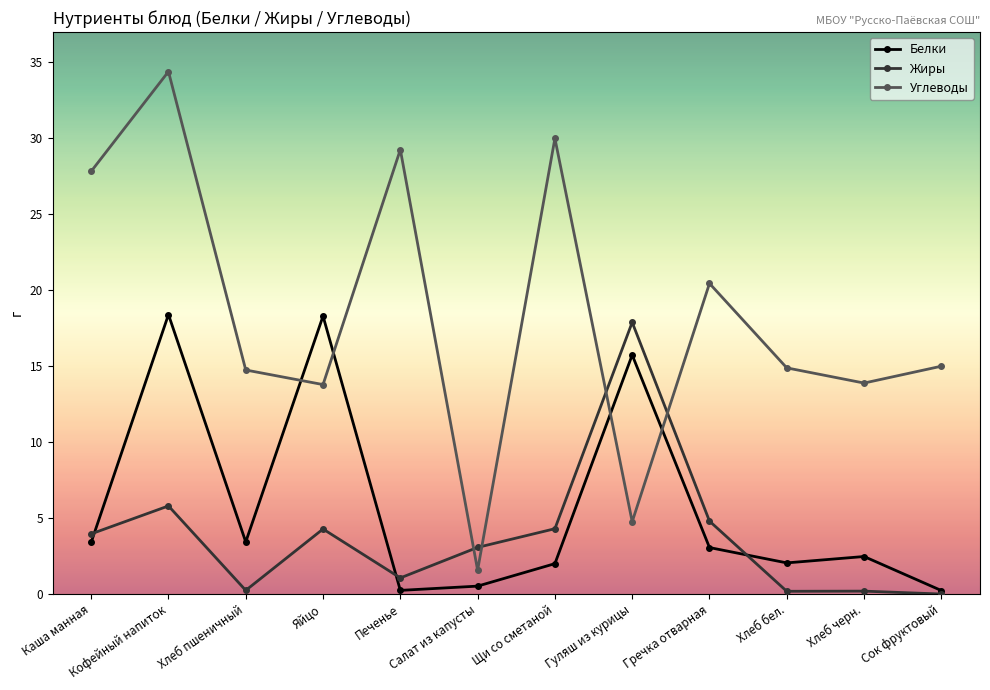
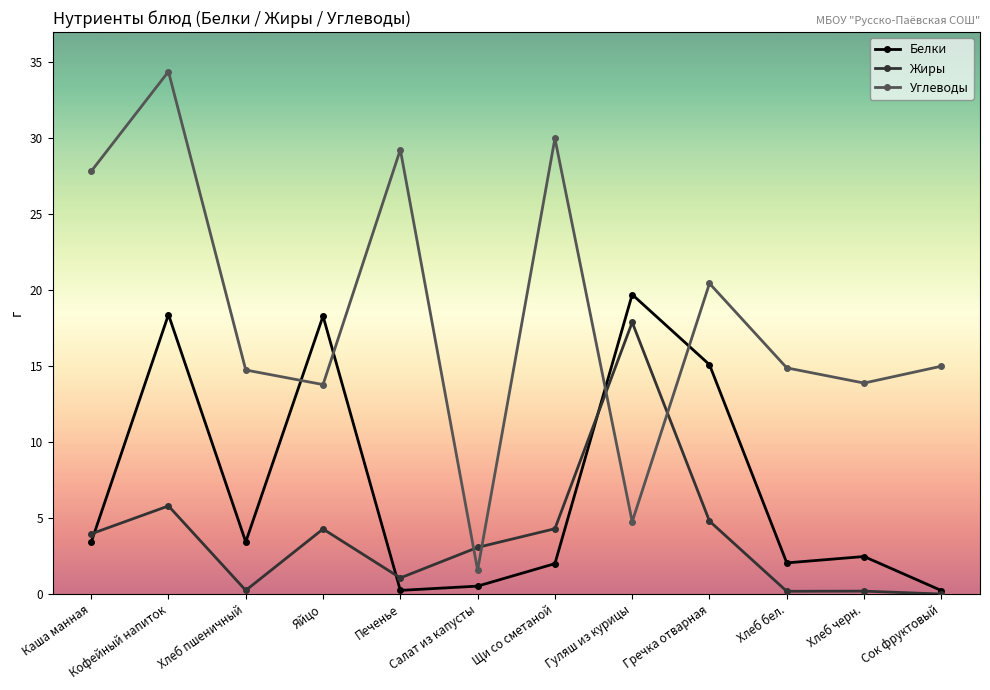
  {
    "Белки": {
      "Каша манная": 3.4,
      "Кофейный напиток": 18.4,
      "Хлеб пшеничный": 3.4,
      "Яйцо": 18.3,
      "Печенье": 0.2,
      "Салат из капусты": 0.5,
      "Щи со сметаной": 2.0,
-     "Гуляш из курицы": 15.7,
-     "Гречка отварная": 3.1,
+     "Гуляш из курицы": 19.7,
+     "Гречка отварная": 15.1,
      "Хлеб бел.": 2.1,
      "Хлеб черн.": 2.5,
      "Сок фруктовый": 0.2
    }
  }
